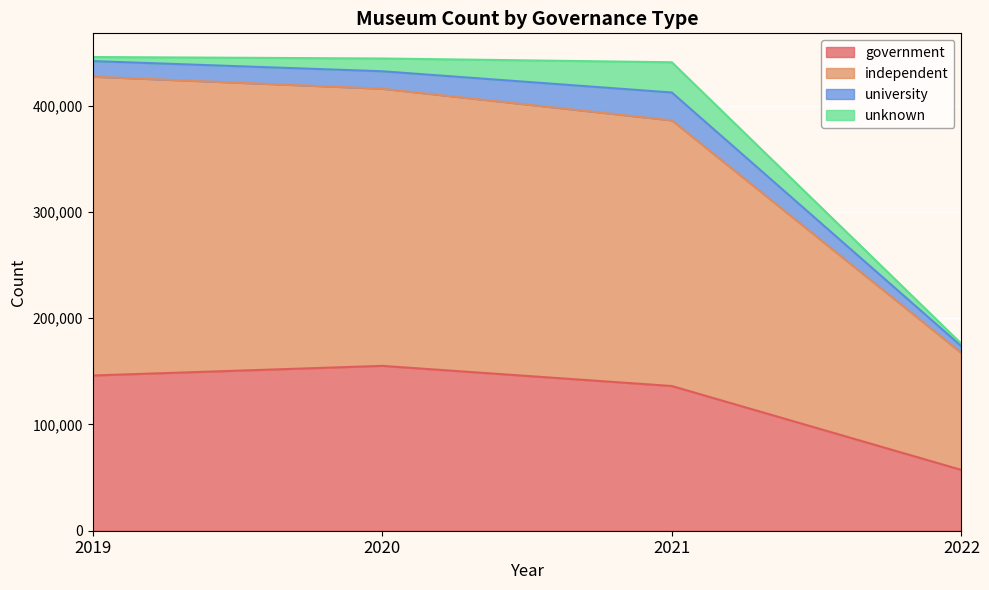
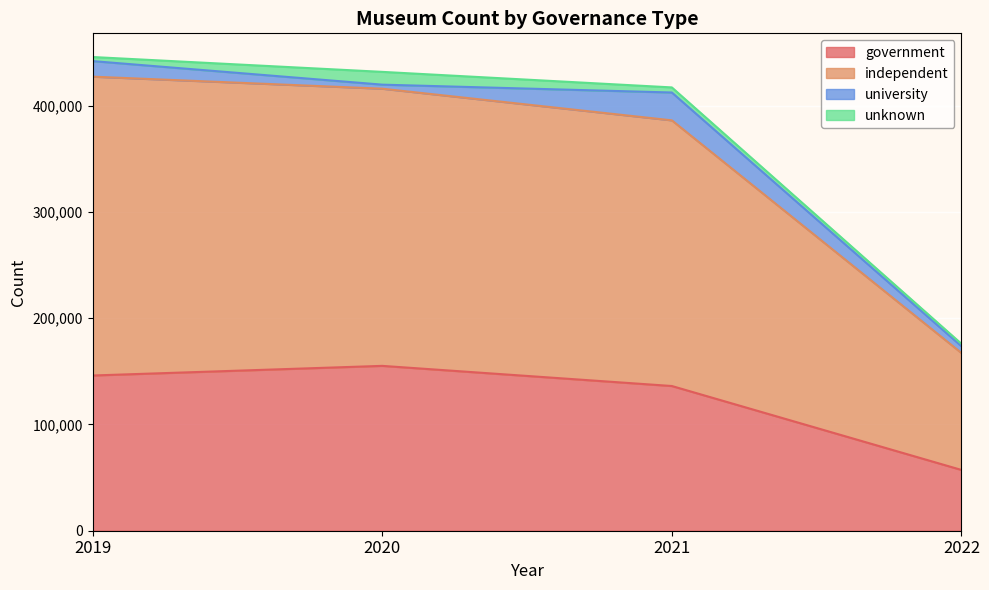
  {
    "university": {
      "2019": "15,000",
-     "2020": "16,000",
+     "2020": "4,000",
      "2021": "26,000"
    },
    "unknown": {
      "2019": "4,000",
      "2020": "12,000",
-     "2021": "28,000"
+     "2021": "5,000"
    }
  }
